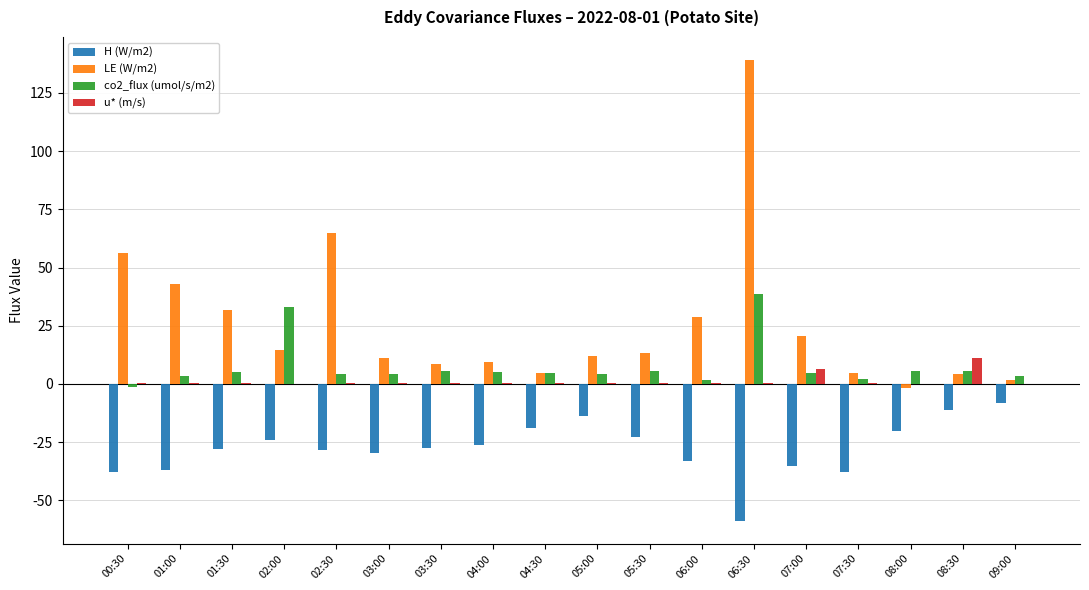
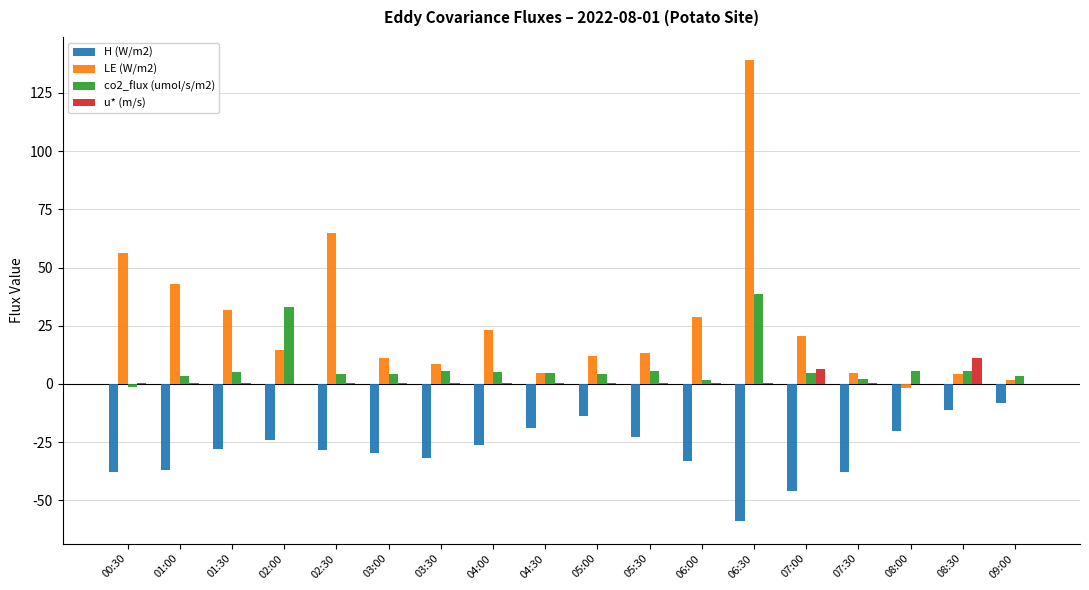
  {
    "H (W/m2)": {
      "00:30": -38,
      "01:00": -37,
      "01:30": -28,
      "02:00": -24,
      "02:30": -28,
      "03:00": -30,
-     "03:30": -28,
+     "03:30": -32,
      "04:00": -26,
      "04:30": -19,
      "05:00": -14,
      "05:30": -23,
      "06:00": -33,
      "06:30": -59,
-     "07:00": -35,
+     "07:00": -46,
      "07:30": -38,
      "08:00": -20,
      "08:30": -11,
      "09:00": -8
    },
    "LE (W/m2)": {
      "00:30": 56,
      "01:00": 43,
      "01:30": 32,
      "02:00": 15,
      "02:30": 65,
      "03:00": 11,
      "03:30": 9,
-     "04:00": 10,
+     "04:00": 23,
      "04:30": 5,
      "05:00": 12,
      "05:30": 13,
      "06:00": 29,
      "06:30": 139,
      "07:00": 21,
      "07:30": 5,
      "08:00": -2,
      "08:30": 4,
      "09:00": 2
    },
    "co2_flux (umol/s/m2)": {
      "00:30": -1,
      "01:00": 3,
      "01:30": 5,
      "02:00": 33,
      "02:30": 4,
      "03:00": 4,
      "03:30": 5,
      "04:00": 5,
      "04:30": 5,
      "05:00": 4,
      "05:30": 6,
      "06:00": 2,
      "06:30": 38,
      "07:00": 5,
      "07:30": 2,
      "08:00": 6,
      "08:30": 6,
      "09:00": 3
    },
    "u* (m/s)": {
      "07:00": 7,
      "08:30": 11
    }
  }
